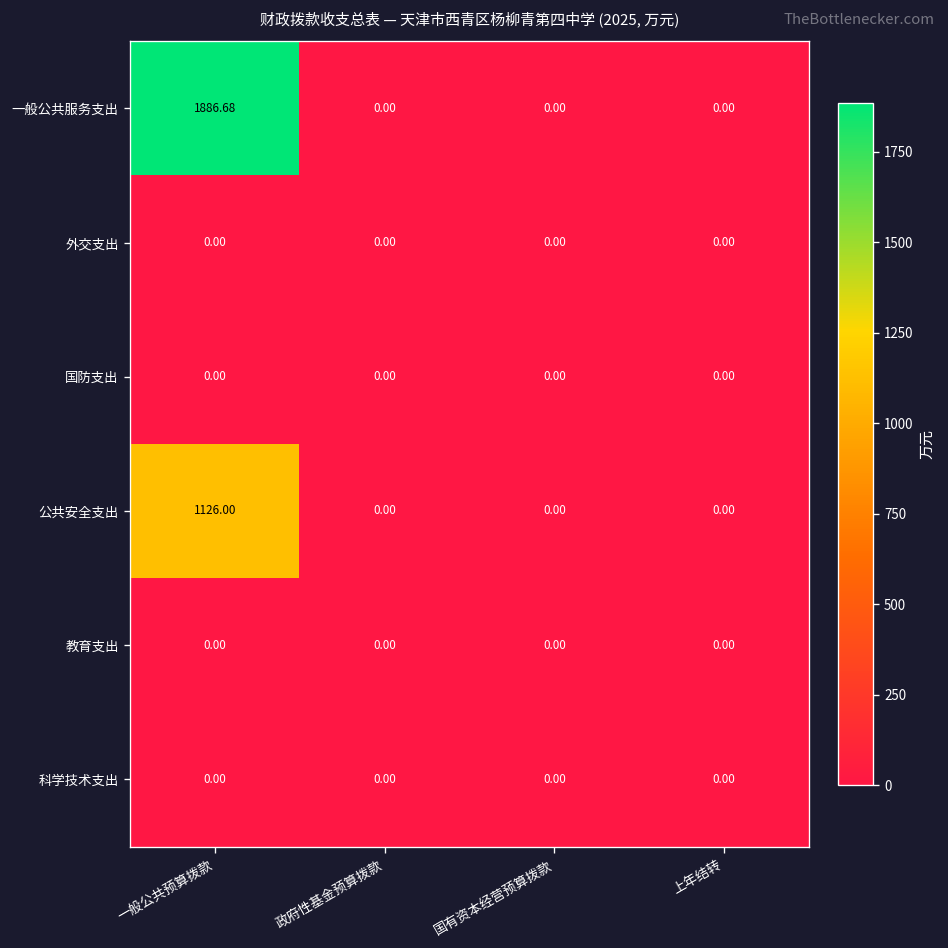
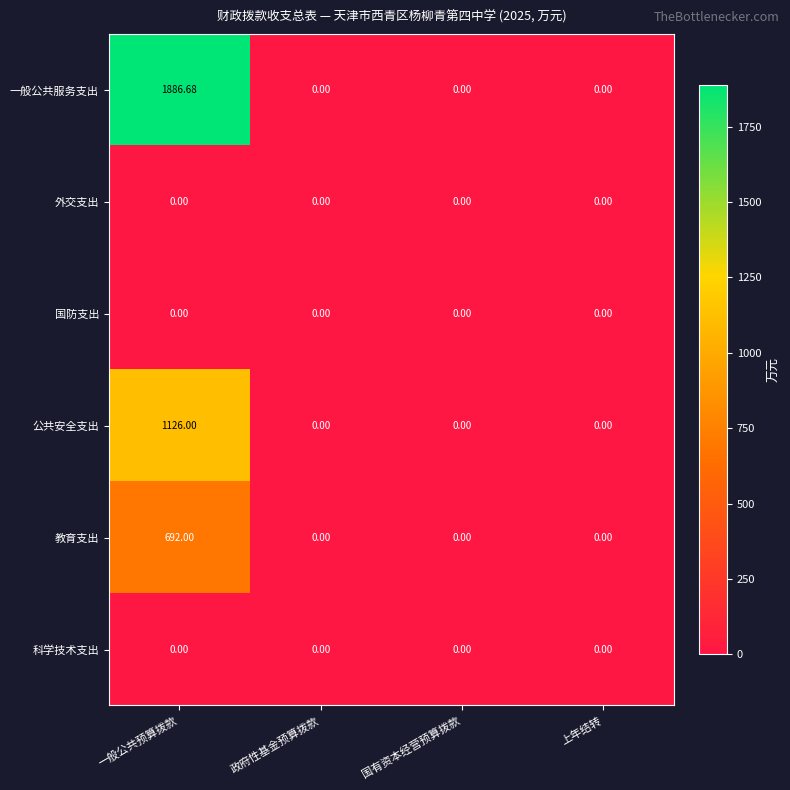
  {
    "一般公共服务支出": {
      "一般公共预算拨款": 1886.68,
      "政府性基金预算拨款": 0.00,
      "国有资本经营预算拨款": 0.00,
      "上年结转": 0.00
    },
    "外交支出": {
      "一般公共预算拨款": 0.00,
      "政府性基金预算拨款": 0.00,
      "国有资本经营预算拨款": 0.00,
      "上年结转": 0.00
    },
    "国防支出": {
      "一般公共预算拨款": 0.00,
      "政府性基金预算拨款": 0.00,
      "国有资本经营预算拨款": 0.00,
      "上年结转": 0.00
    },
    "公共安全支出": {
      "一般公共预算拨款": 1126.00,
      "政府性基金预算拨款": 0.00,
      "国有资本经营预算拨款": 0.00,
      "上年结转": 0.00
    },
    "教育支出": {
-     "一般公共预算拨款": 0.00,
+     "一般公共预算拨款": 692.00,
      "政府性基金预算拨款": 0.00,
      "国有资本经营预算拨款": 0.00,
      "上年结转": 0.00
    },
    "科学技术支出": {
      "一般公共预算拨款": 0.00,
      "政府性基金预算拨款": 0.00,
      "国有资本经营预算拨款": 0.00,
      "上年结转": 0.00
    }
  }
